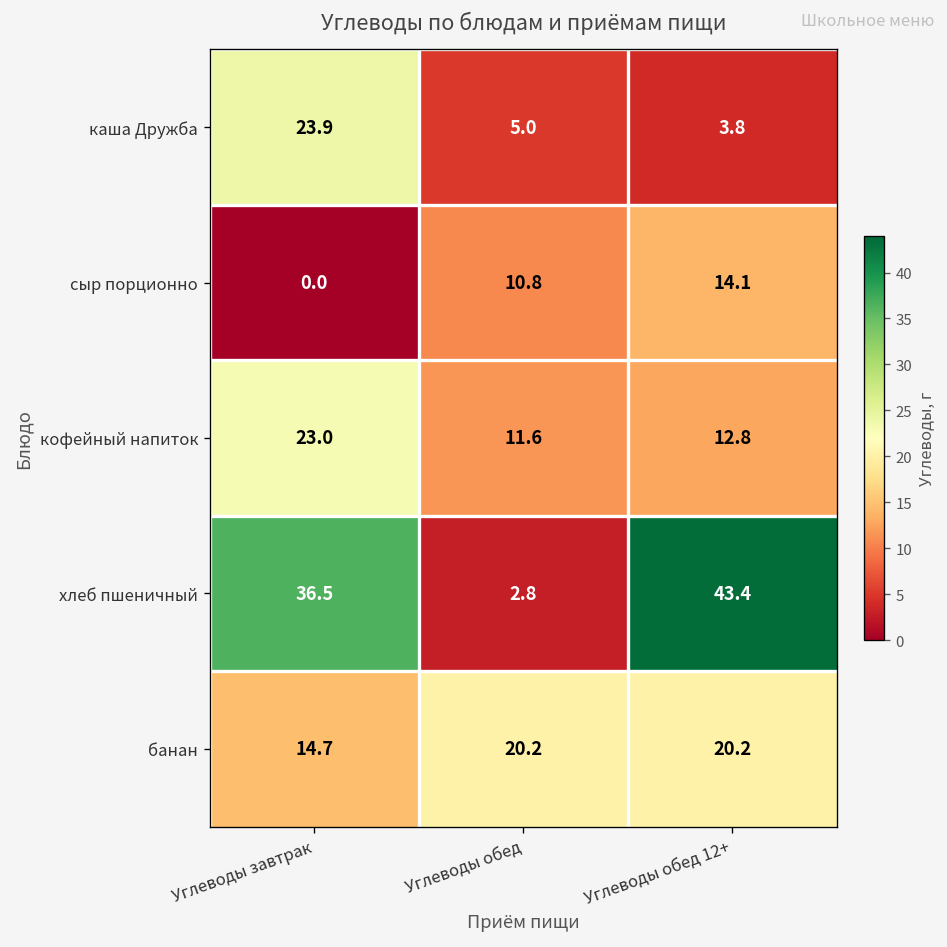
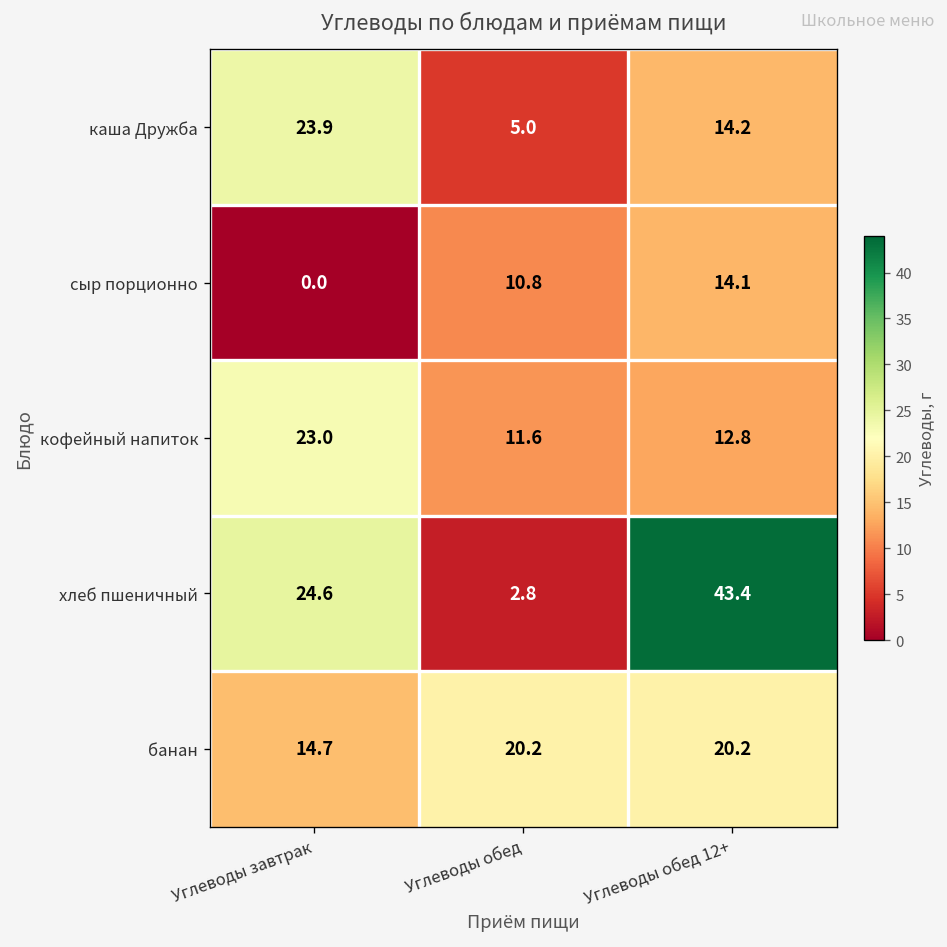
  {
    "каша Дружба": {
      "Углеводы завтрак": 23.9,
      "Углеводы обед": 5.0,
-     "Углеводы обед 12+": 3.8
+     "Углеводы обед 12+": 14.2
    },
    "сыр порционно": {
      "Углеводы завтрак": 0.0,
      "Углеводы обед": 10.8,
      "Углеводы обед 12+": 14.1
    },
    "кофейный напиток": {
      "Углеводы завтрак": 23.0,
      "Углеводы обед": 11.6,
      "Углеводы обед 12+": 12.8
    },
    "хлеб пшеничный": {
-     "Углеводы завтрак": 36.5,
+     "Углеводы завтрак": 24.6,
      "Углеводы обед": 2.8,
      "Углеводы обед 12+": 43.4
    },
    "банан": {
      "Углеводы завтрак": 14.7,
      "Углеводы обед": 20.2,
      "Углеводы обед 12+": 20.2
    }
  }
